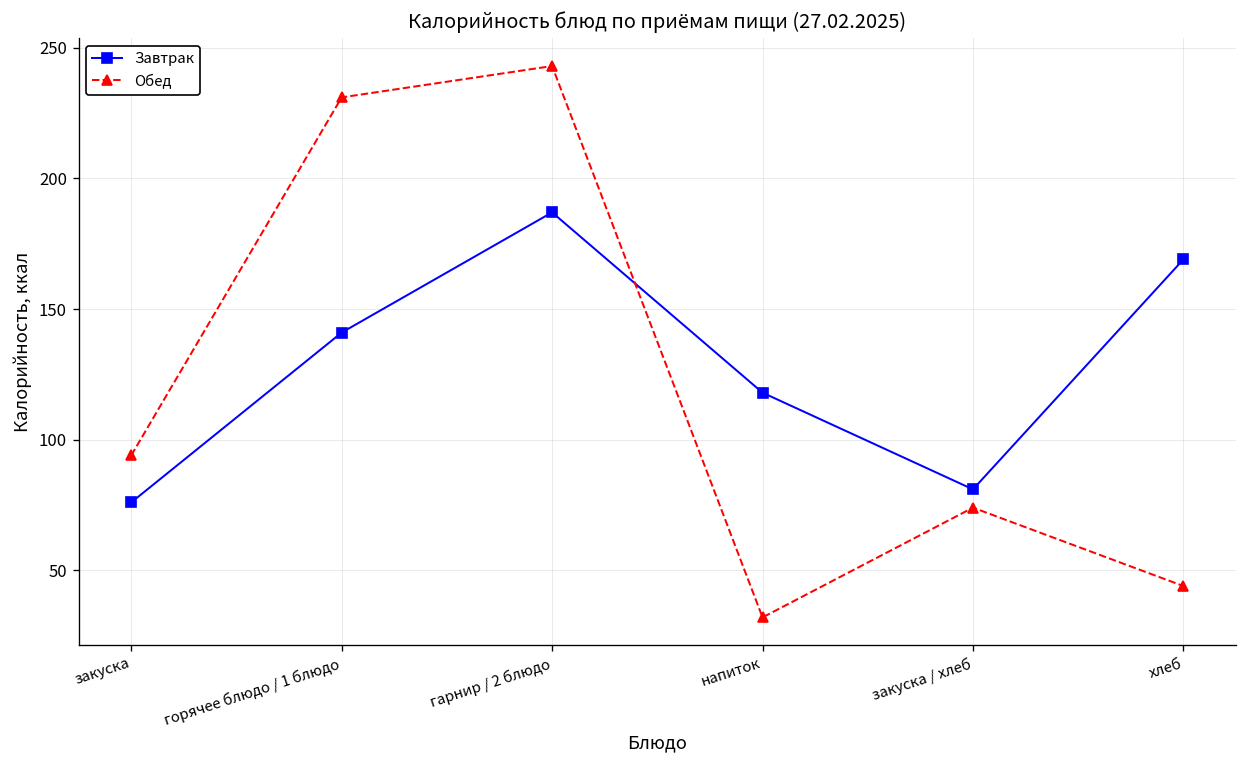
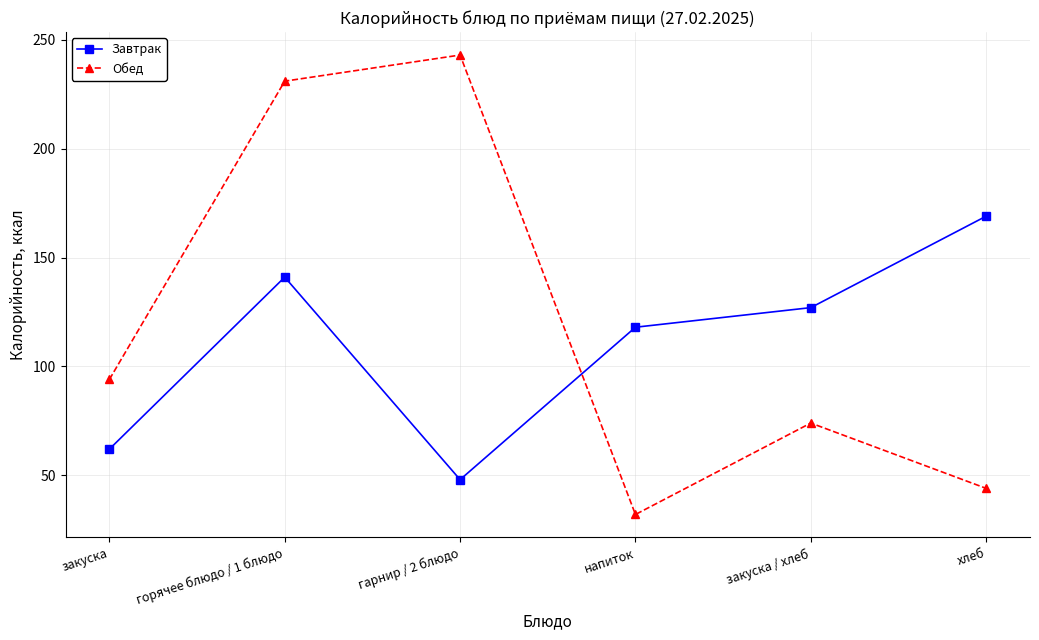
  {
    "Завтрак": {
-     "закуска": 76,
+     "закуска": 62,
      "горячее блюдо / 1 блюдо": 141,
-     "гарнир / 2 блюдо": 187,
+     "гарнир / 2 блюдо": 48,
      "напиток": 118,
-     "закуска / хлеб": 81,
+     "закуска / хлеб": 127,
      "хлеб": 169
    },
    "Обед": {
      "закуска": 94,
      "горячее блюдо / 1 блюдо": 231,
      "гарнир / 2 блюдо": 243,
      "напиток": 32,
      "закуска / хлеб": 74,
      "хлеб": 44
    }
  }
